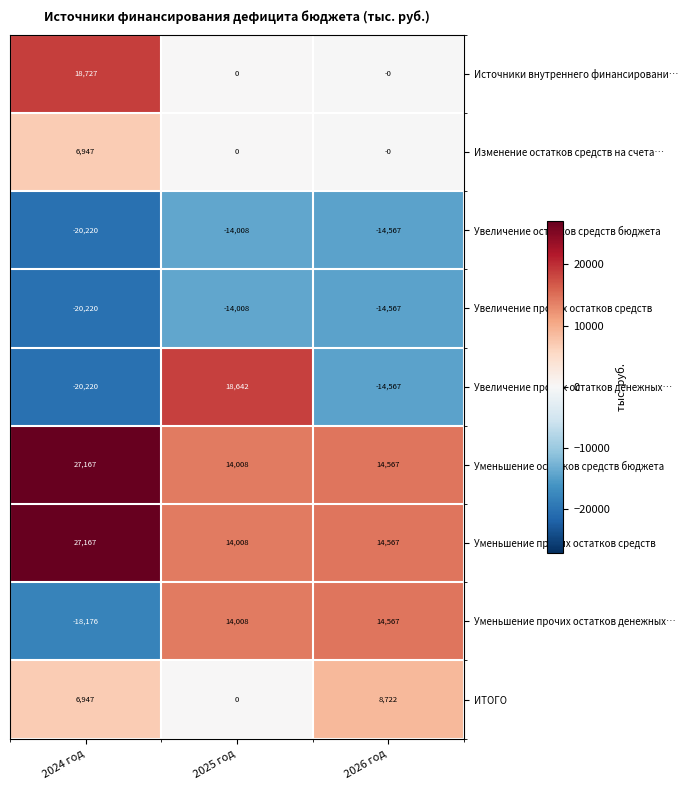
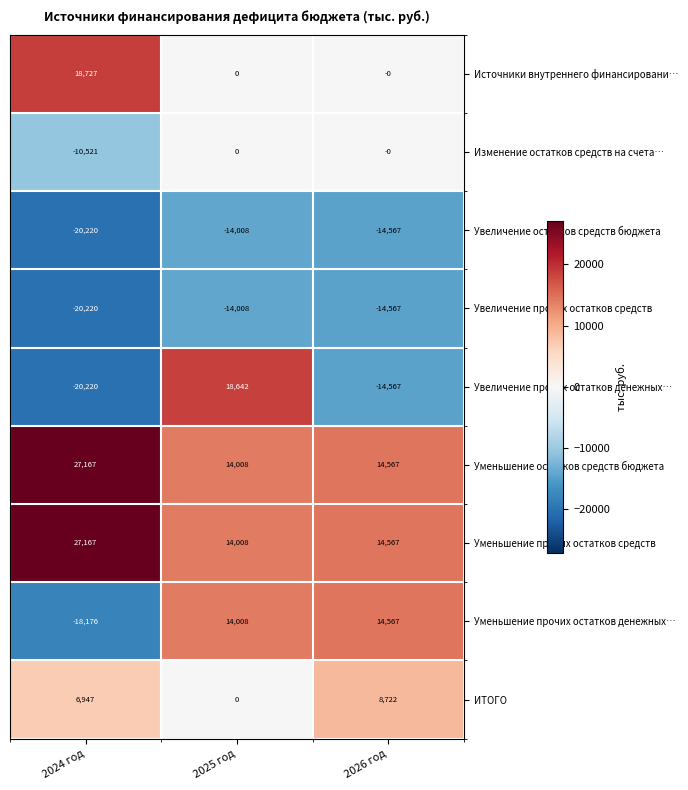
  {
    "Источники внутреннего финансировани…": {
      "2024 год": "18,727",
      "2025 год": "0",
      "2026 год": "-0"
    },
    "Изменение остатков средств на счета…": {
-     "2024 год": "6,947",
+     "2024 год": "-10,521",
      "2025 год": "0",
      "2026 год": "-0"
    },
    "Увеличение остатков средств бюджета": {
      "2024 год": "-20,220",
      "2025 год": "-14,008",
      "2026 год": "-14,567"
    },
    "Увеличение прочих остатков средств": {
      "2024 год": "-20,220",
      "2025 год": "-14,008",
      "2026 год": "-14,567"
    },
    "Увеличение прочих остатков денежных…": {
      "2024 год": "-20,220",
      "2025 год": "18,642",
      "2026 год": "-14,567"
    },
    "Уменьшение остатков средств бюджета": {
      "2024 год": "27,167",
      "2025 год": "14,008",
      "2026 год": "14,567"
    },
    "Уменьшение прочих остатков средств": {
      "2024 год": "27,167",
      "2025 год": "14,008",
      "2026 год": "14,567"
    },
    "Уменьшение прочих остатков денежных…": {
      "2024 год": "-18,176",
      "2025 год": "14,008",
      "2026 год": "14,567"
    },
    "ИТОГО": {
      "2024 год": "6,947",
      "2025 год": "0",
      "2026 год": "8,722"
    }
  }
